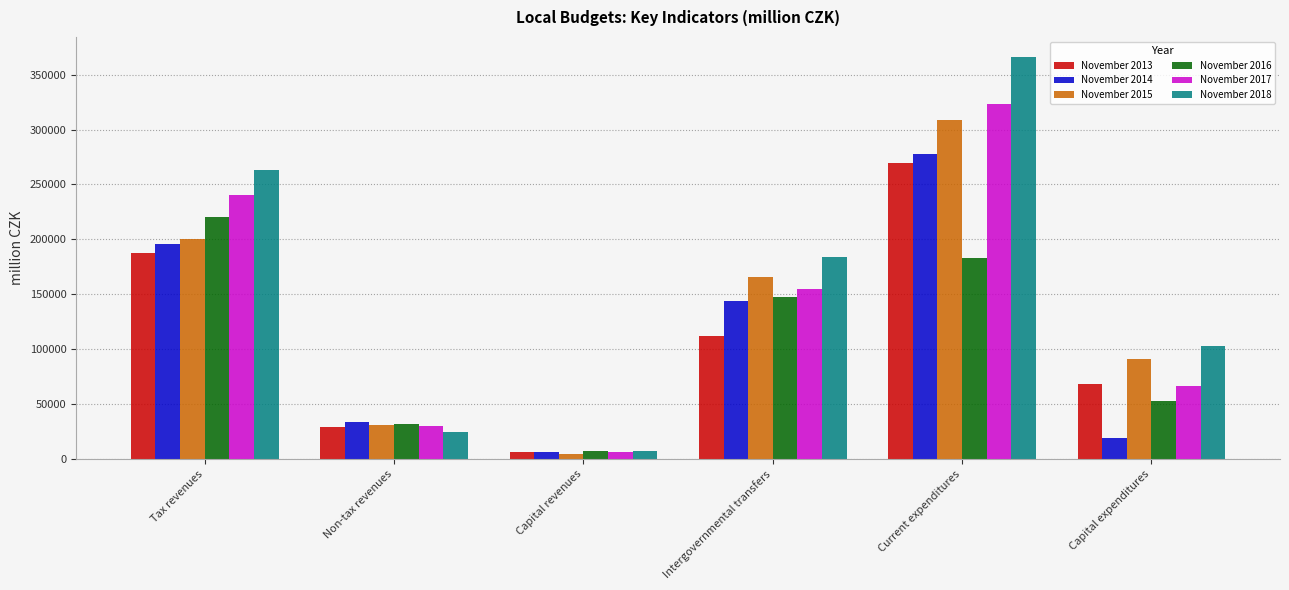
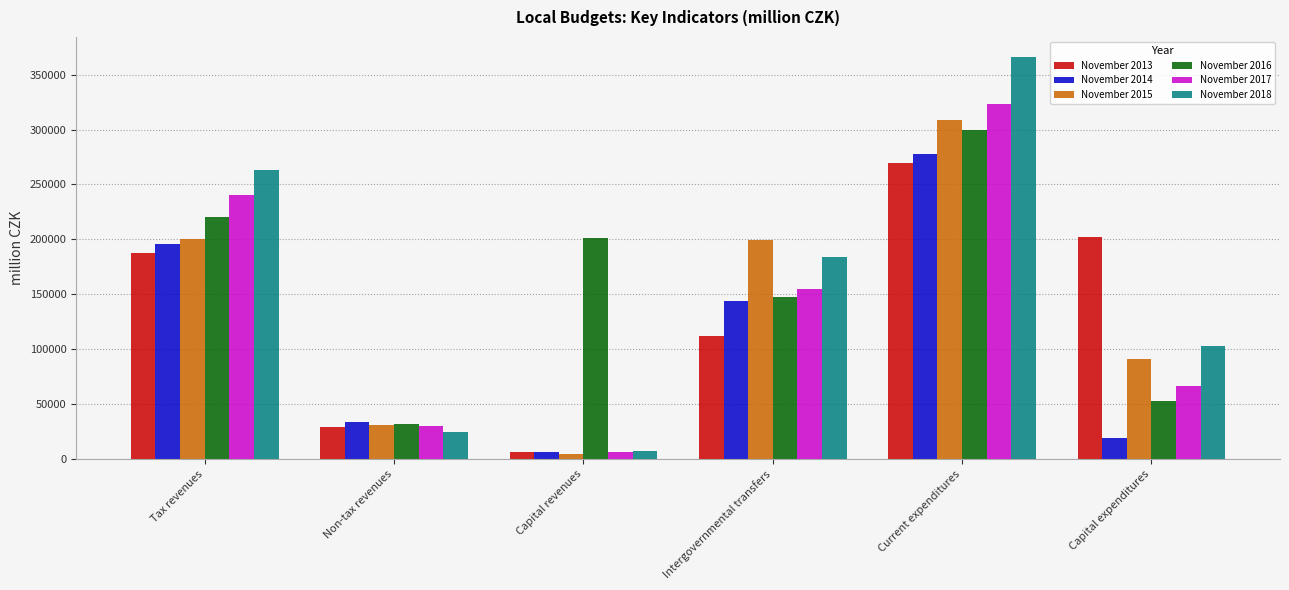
  {
    "November 2013": {
      "Tax revenues": 187000,
      "Non-tax revenues": 29000,
      "Capital revenues": 7000,
      "Intergovernmental transfers": 112000,
      "Current expenditures": 269000,
-     "Capital expenditures": 68000
+     "Capital expenditures": 202000
    },
    "November 2014": {
      "Tax revenues": 196000,
      "Non-tax revenues": 34000,
      "Capital revenues": 6000,
      "Intergovernmental transfers": 144000,
      "Current expenditures": 278000,
      "Capital expenditures": 19000
    },
    "November 2015": {
      "Tax revenues": 200000,
      "Non-tax revenues": 31000,
      "Capital revenues": 5000,
-     "Intergovernmental transfers": 165000,
+     "Intergovernmental transfers": 200000,
      "Current expenditures": 309000,
      "Capital expenditures": 91000
    },
    "November 2016": {
      "Tax revenues": 220000,
      "Non-tax revenues": 32000,
-     "Capital revenues": 8000,
+     "Capital revenues": 201000,
      "Intergovernmental transfers": 147000,
-     "Current expenditures": 183000,
+     "Current expenditures": 300000,
      "Capital expenditures": 53000
    },
    "November 2017": {
      "Tax revenues": 240000,
      "Non-tax revenues": 30000,
      "Capital revenues": 6000,
      "Intergovernmental transfers": 154000,
      "Current expenditures": 324000,
      "Capital expenditures": 66000
    },
    "November 2018": {
      "Tax revenues": 263000,
      "Non-tax revenues": 24000,
      "Capital revenues": 7000,
      "Intergovernmental transfers": 184000,
      "Current expenditures": 366000,
      "Capital expenditures": 103000
    }
  }
